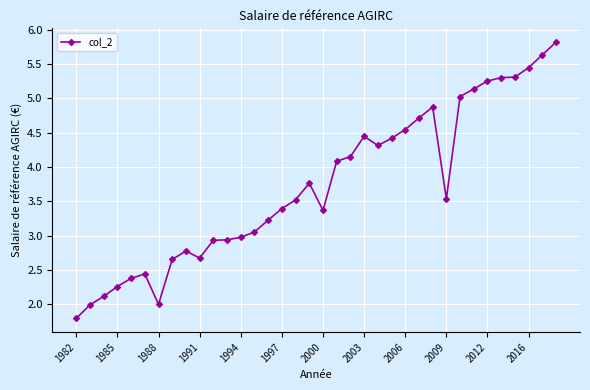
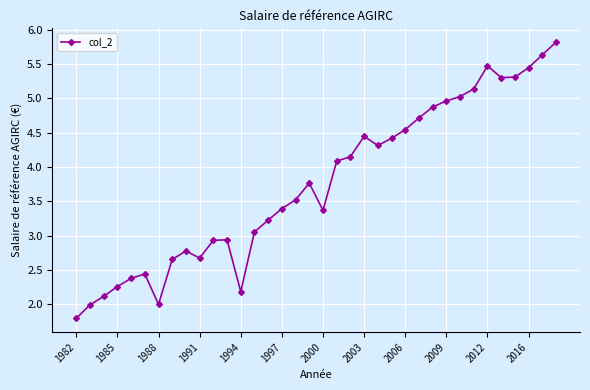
  {
    "1982": 1.8,
    "1985": 2.3,
    "1988": 2.0,
    "1991": 2.7,
-   "1994": 3.0,
+   "1994": 2.2,
    "1997": 3.4,
    "2000": 3.4,
    "2003": 4.4,
    "2006": 4.5,
-   "2009": 3.5,
-   "2012": 5.3,
+   "2009": 5.0,
+   "2012": 5.5,
    "2016": 5.4
  }
